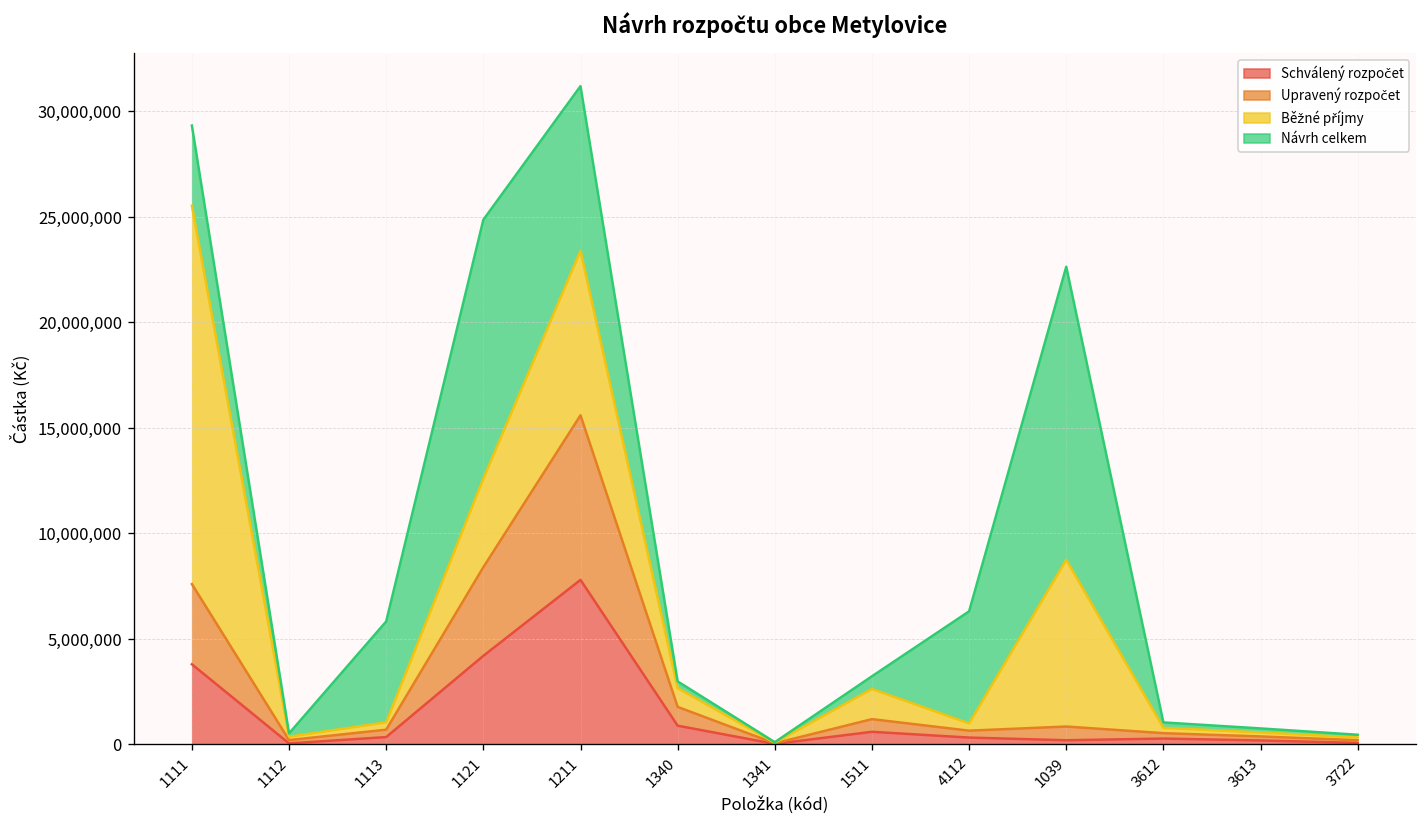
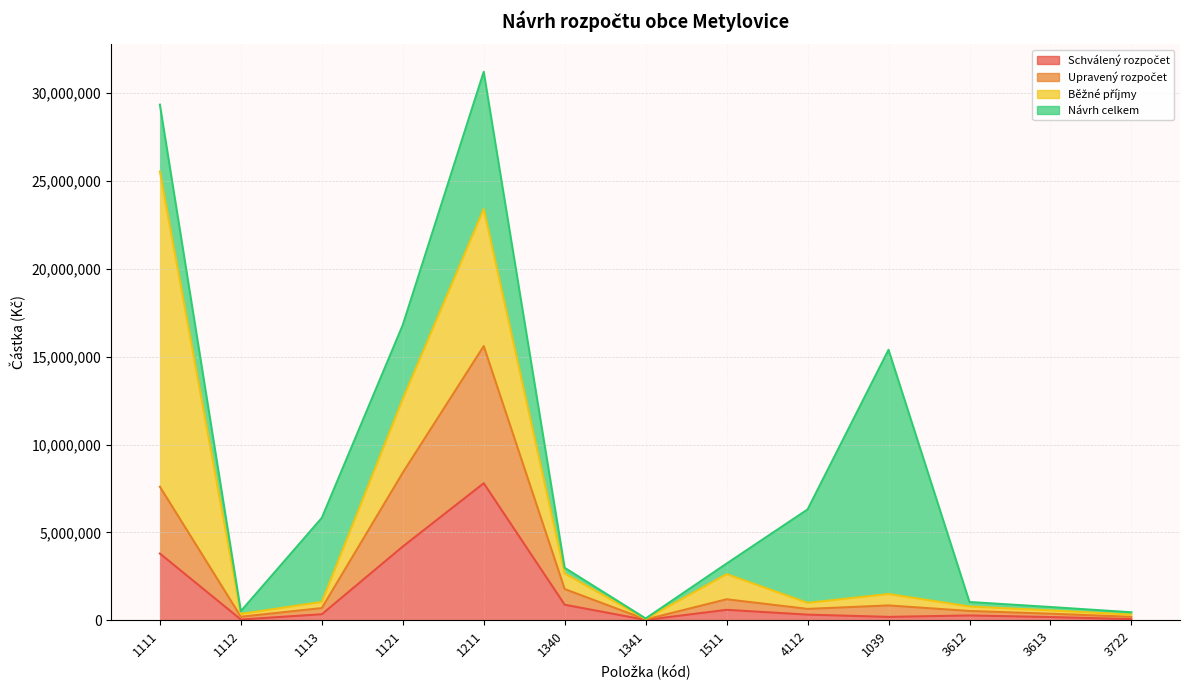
  {
    "Běžné příjmy": {
      "1111": "17,900,000",
      "1112": "200,000",
      "1113": "400,000",
      "1121": "4,200,000",
      "1211": "7,800,000",
      "1340": "900,000",
      "1511": "1,400,000",
      "4112": "300,000",
-     "1039": "7,900,000",
+     "1039": "700,000",
      "3612": "300,000",
      "3613": "200,000"
    },
    "Návrh celkem": {
      "1111": "3,800,000",
      "1112": "200,000",
      "1113": "4,800,000",
-     "1121": "12,300,000",
+     "1121": "4,200,000",
      "1211": "7,800,000",
      "1340": "300,000",
      "1511": "600,000",
      "4112": "5,300,000",
      "1039": "13,900,000",
      "3612": "300,000",
      "3613": "200,000"
    }
  }
